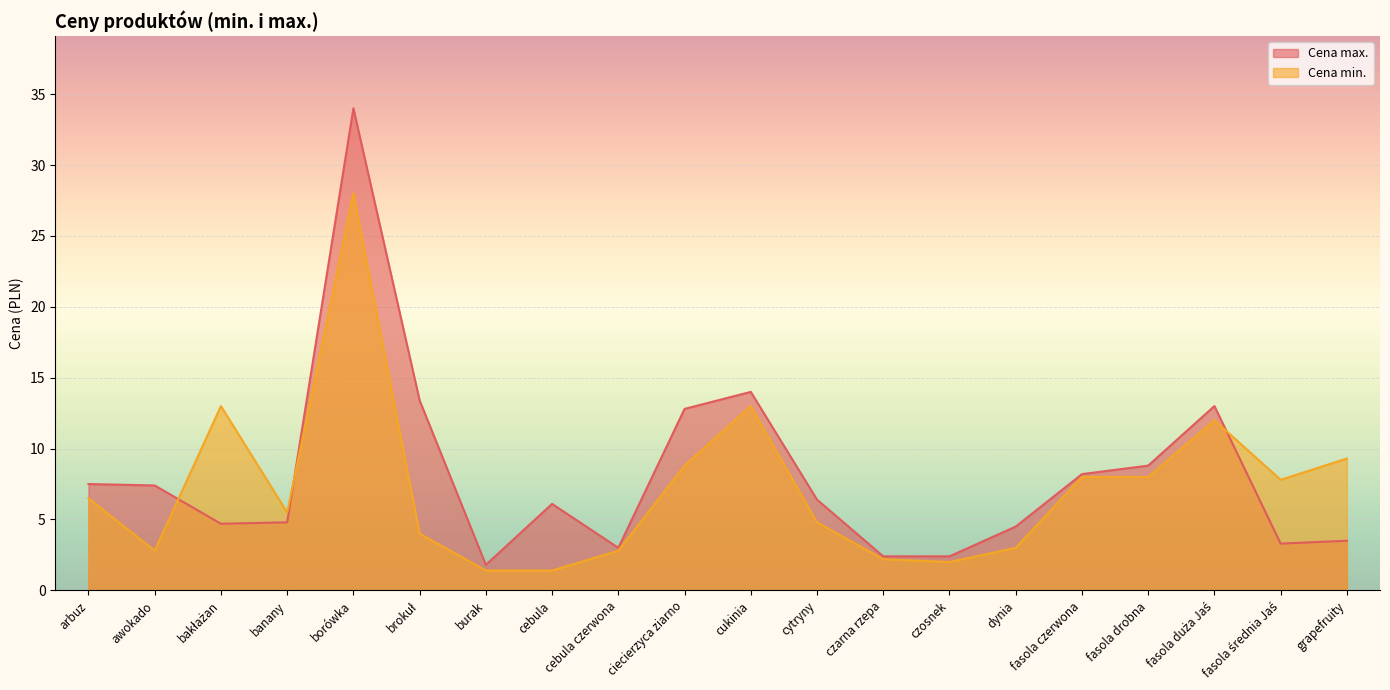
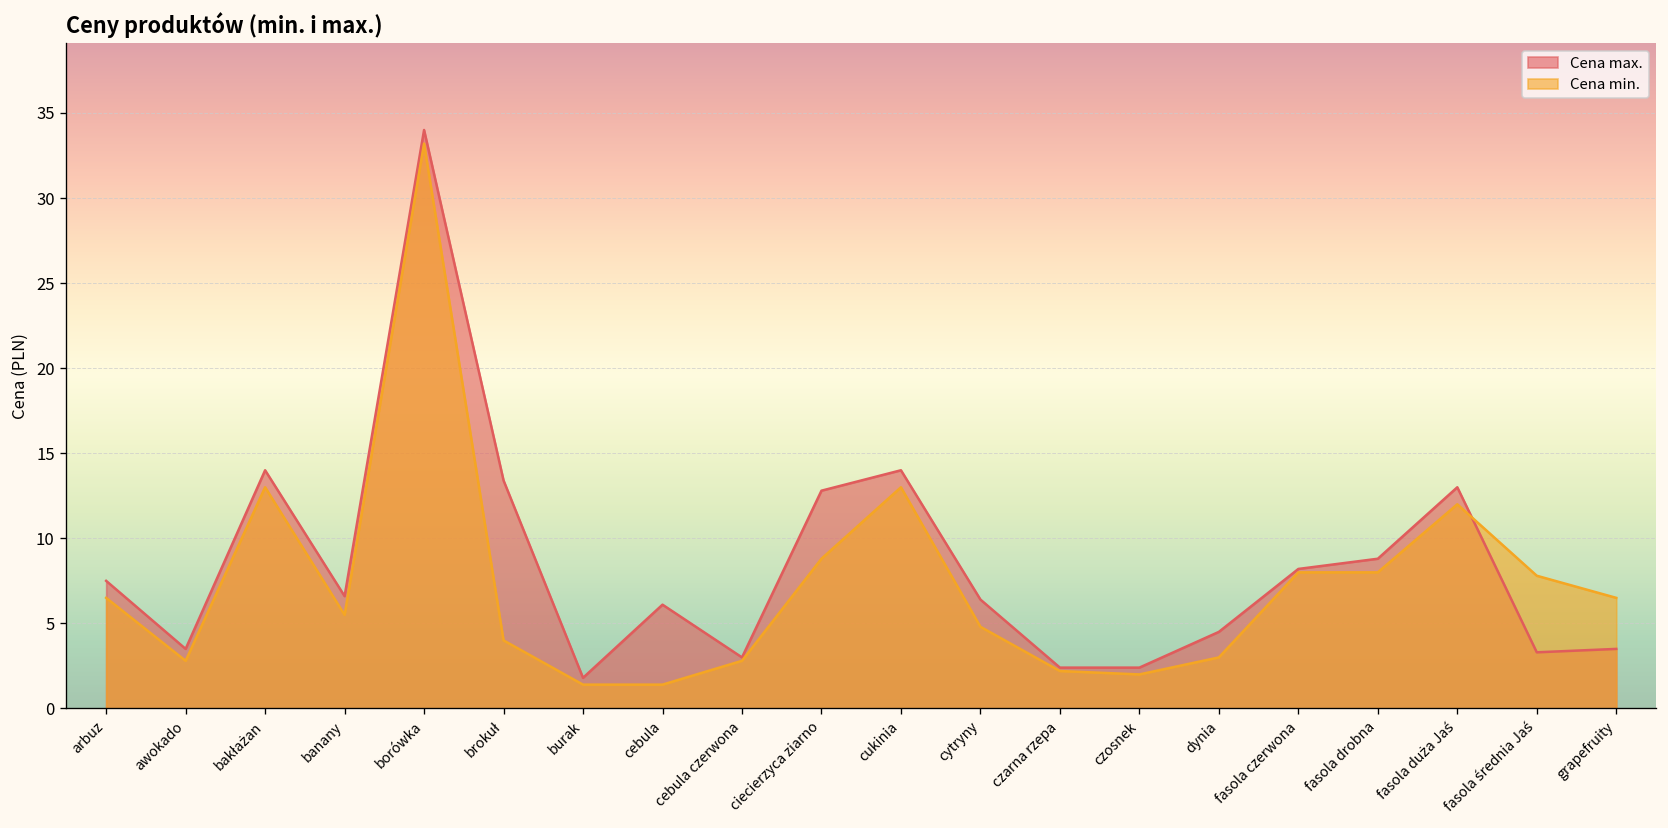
  {
    "Cena max.": {
      "arbuz": 7.5,
-     "awokado": 7.4,
-     "bakłażan": 4.7,
-     "banany": 4.8,
+     "awokado": 3.5,
+     "bakłażan": 14.0,
+     "banany": 6.6,
      "borówka": 34.0,
      "brokuł": 13.4,
      "burak": 1.8,
      "cebula": 6.1,
      "cebula czerwona": 3.0,
      "ciecierzyca ziarno": 12.8,
      "cukinia": 14.0,
      "cytryny": 6.4,
      "czarna rzepa": 2.4,
      "czosnek": 2.4,
      "dynia": 4.5,
      "fasola czerwona": 8.2,
      "fasola drobna": 8.8,
      "fasola duża Jaś": 13.0,
      "fasola średnia Jaś": 3.3,
      "grapefruity": 3.5
    },
    "Cena min.": {
      "arbuz": 6.5,
      "awokado": 2.8,
      "bakłażan": 13.0,
      "banany": 5.5,
-     "borówka": 28.0,
+     "borówka": 33.2,
      "brokuł": 4.0,
      "burak": 1.4,
      "cebula": 1.4,
      "cebula czerwona": 2.8,
      "ciecierzyca ziarno": 8.8,
      "cukinia": 13.0,
      "cytryny": 4.8,
      "czarna rzepa": 2.2,
      "czosnek": 2.0,
      "dynia": 3.0,
      "fasola czerwona": 8.0,
      "fasola drobna": 8.0,
      "fasola duża Jaś": 12.0,
      "fasola średnia Jaś": 7.8,
-     "grapefruity": 9.3
+     "grapefruity": 6.5
    }
  }
